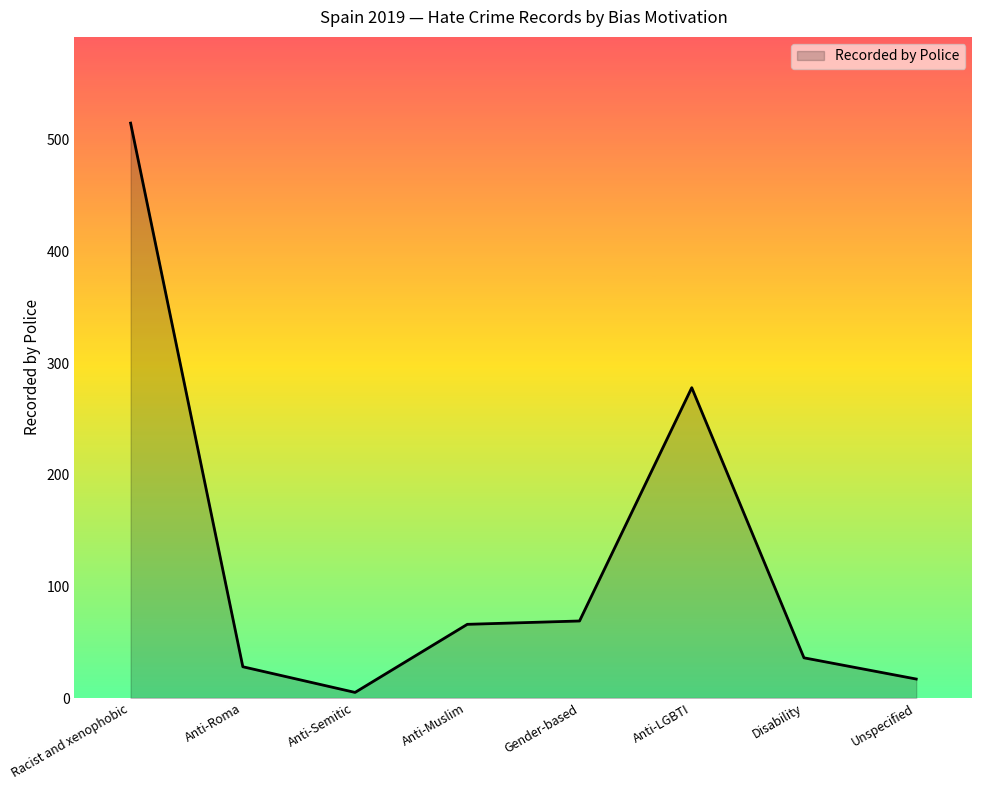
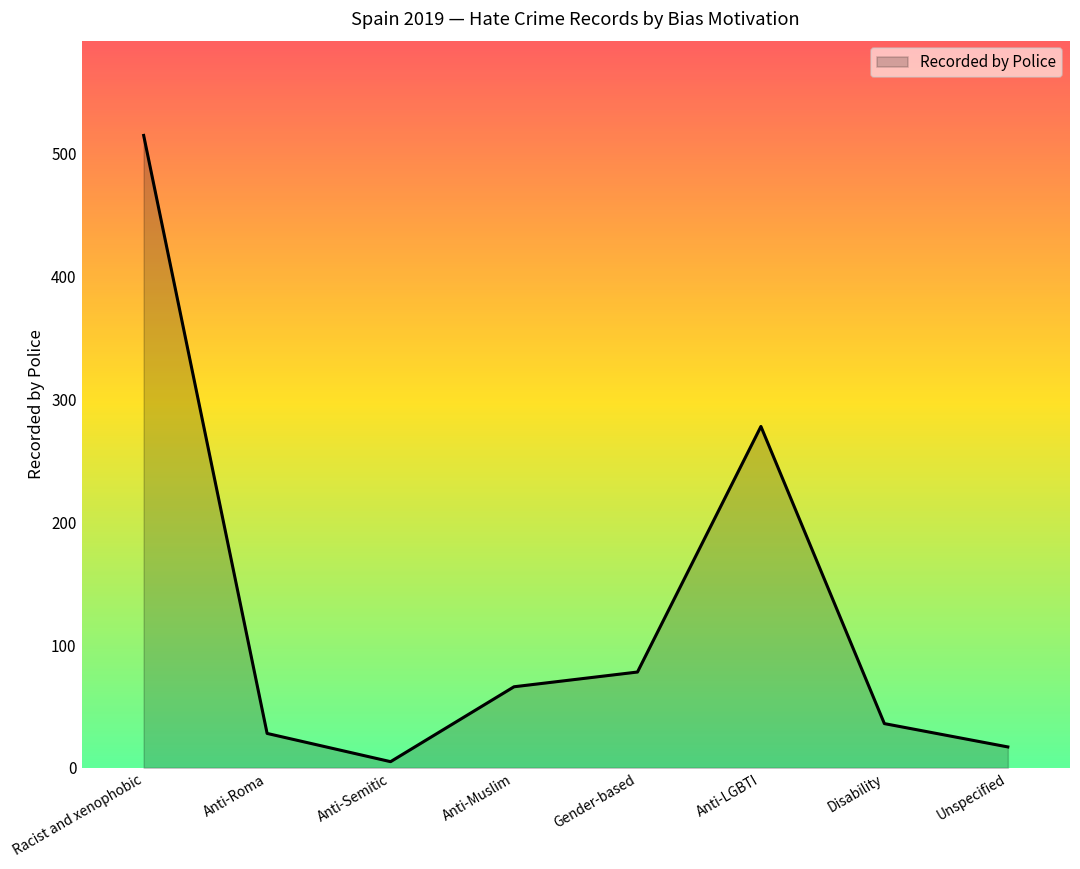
  {
    "Racist and xenophobic": 515,
    "Anti-Roma": 28,
    "Anti-Semitic": 5,
    "Anti-Muslim": 66,
-   "Gender-based": 69,
+   "Gender-based": 78,
    "Anti-LGBTI": 278,
    "Disability": 36,
    "Unspecified": 17
  }
